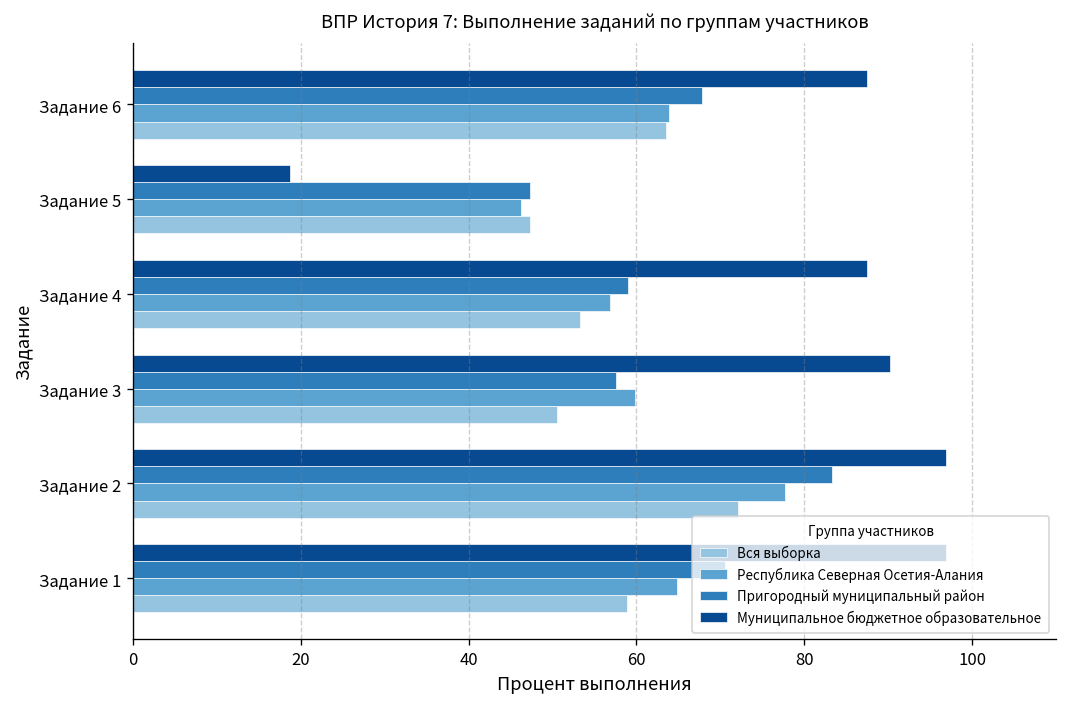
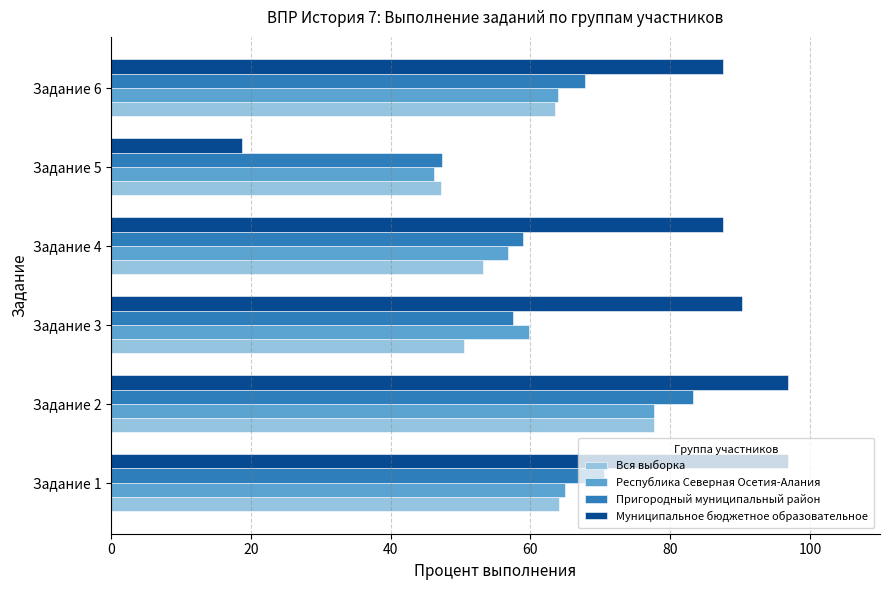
  {
    "Вся выборка": {
      "Задание 6": 63,
      "Задание 5": 47,
      "Задание 4": 53,
      "Задание 3": 50,
-     "Задание 2": 72,
-     "Задание 1": 59
+     "Задание 2": 78,
+     "Задание 1": 64
    },
    "Республика Северная Осетия-Алания": {
      "Задание 6": 64,
      "Задание 5": 46,
      "Задание 4": 57,
      "Задание 3": 60,
      "Задание 2": 78,
      "Задание 1": 65
    },
    "Пригородный муниципальный район": {
      "Задание 6": 68,
      "Задание 5": 47,
      "Задание 4": 59,
      "Задание 3": 58,
      "Задание 2": 83
    },
    "Муниципальное бюджетное образовательное": {
      "Задание 6": 88,
      "Задание 5": 19,
      "Задание 4": 88,
      "Задание 3": 90,
      "Задание 2": 97
    }
  }
